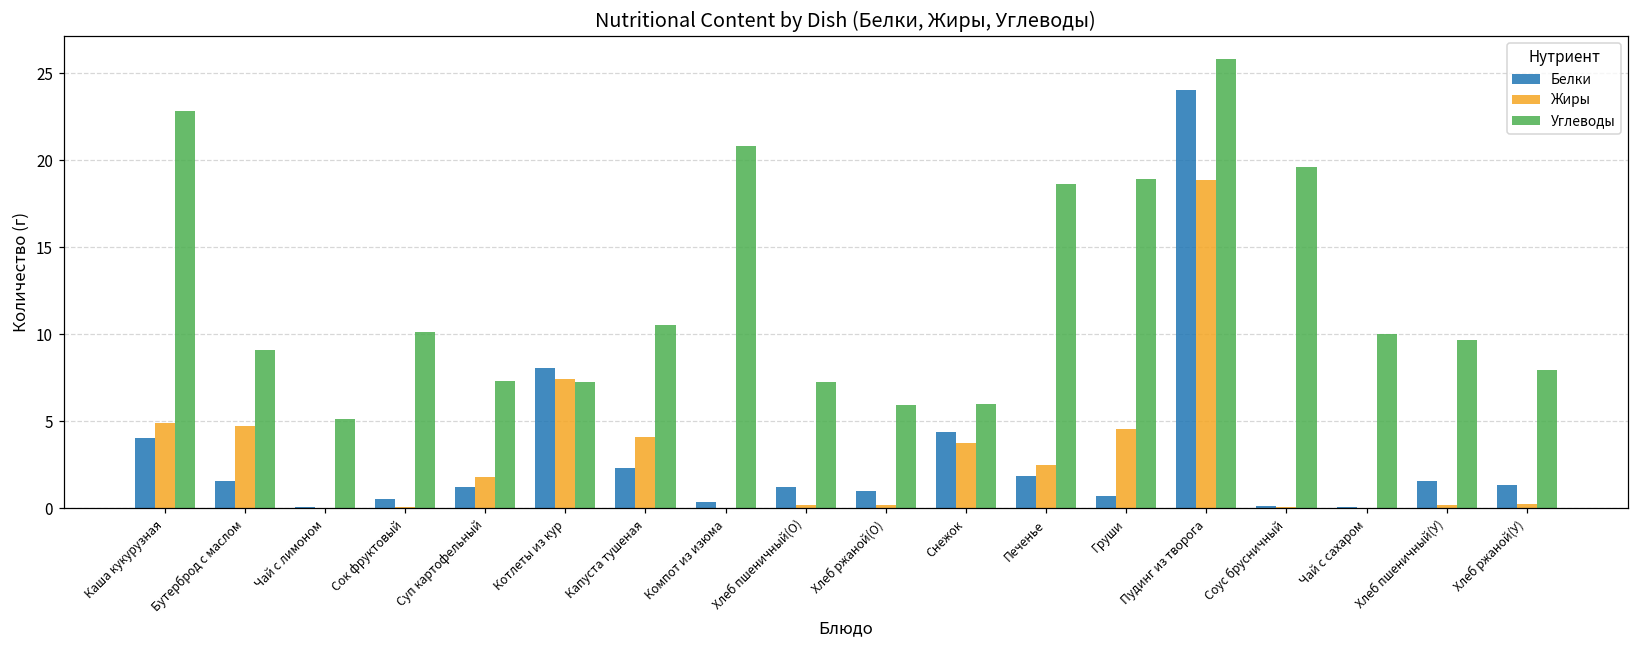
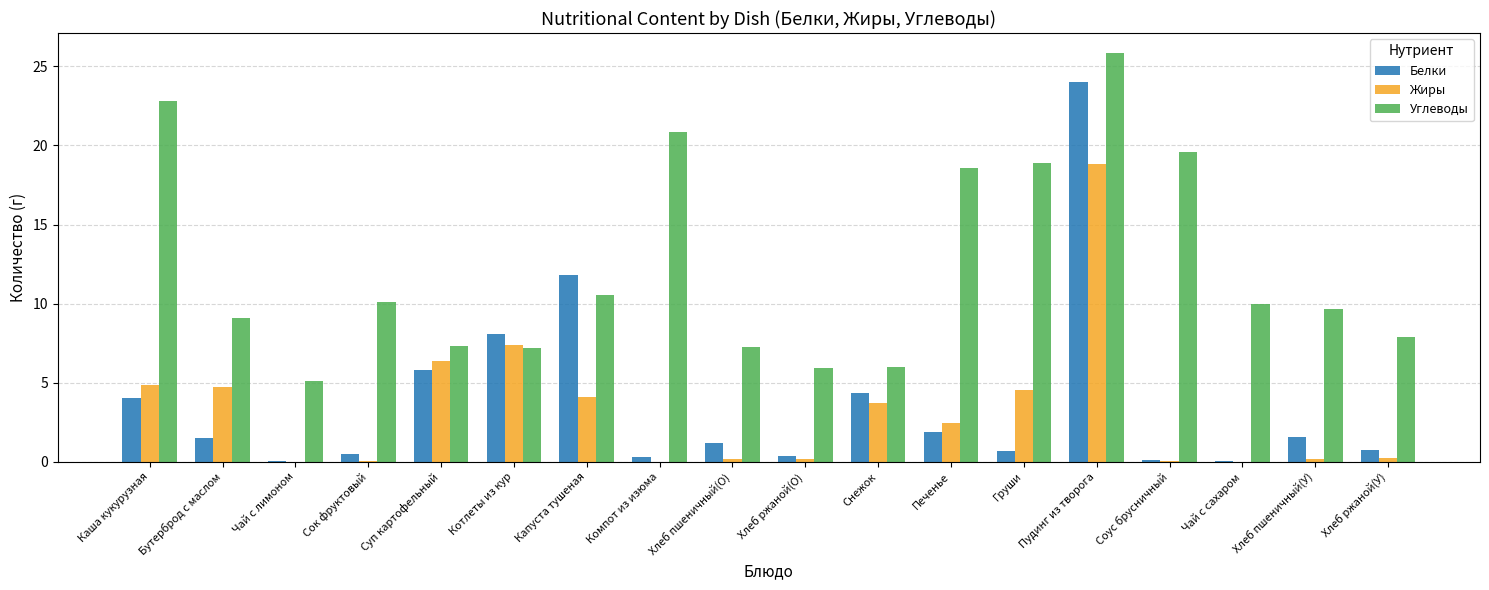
  {
    "Белки": {
      "Каша кукурузная": 4.0,
      "Бутерброд с маслом": 1.5,
      "Сок фруктовый": 0.5,
-     "Суп картофельный": 1.2,
+     "Суп картофельный": 5.8,
      "Котлеты из кур": 8.1,
-     "Капуста тушеная": 2.3,
+     "Капуста тушеная": 11.8,
      "Компот из изюма": 0.3,
      "Хлеб пшеничный(О)": 1.2,
-     "Хлеб ржаной(О)": 1.0,
+     "Хлеб ржаной(О)": 0.4,
      "Снежок": 4.4,
      "Печенье": 1.9,
      "Груши": 0.7,
      "Пудинг из творога": 24.0,
      "Хлеб пшеничный(У)": 1.6,
-     "Хлеб ржаной(У)": 1.3
+     "Хлеб ржаной(У)": 0.7
    },
    "Жиры": {
      "Каша кукурузная": 4.9,
      "Бутерброд с маслом": 4.7,
-     "Суп картофельный": 1.8,
+     "Суп картофельный": 6.4,
      "Котлеты из кур": 7.4,
      "Капуста тушеная": 4.1,
      "Хлеб ржаной(О)": 0.2,
      "Снежок": 3.8,
      "Печенье": 2.5,
      "Груши": 4.5,
      "Пудинг из творога": 18.8,
      "Хлеб пшеничный(У)": 0.2,
      "Хлеб ржаной(У)": 0.2
    },
    "Углеводы": {
      "Каша кукурузная": 22.8,
      "Бутерброд с маслом": 9.1,
      "Чай с лимоном": 5.1,
      "Сок фруктовый": 10.1,
      "Суп картофельный": 7.3,
      "Котлеты из кур": 7.2,
      "Капуста тушеная": 10.5,
      "Компот из изюма": 20.8,
      "Хлеб пшеничный(О)": 7.2,
      "Хлеб ржаной(О)": 5.9,
      "Снежок": 6.0,
      "Печенье": 18.6,
      "Груши": 18.9,
      "Пудинг из творога": 25.8,
      "Соус брусничный": 19.6,
      "Чай с сахаром": 10.0,
      "Хлеб пшеничный(У)": 9.7,
      "Хлеб ржаной(У)": 7.9
    }
  }
